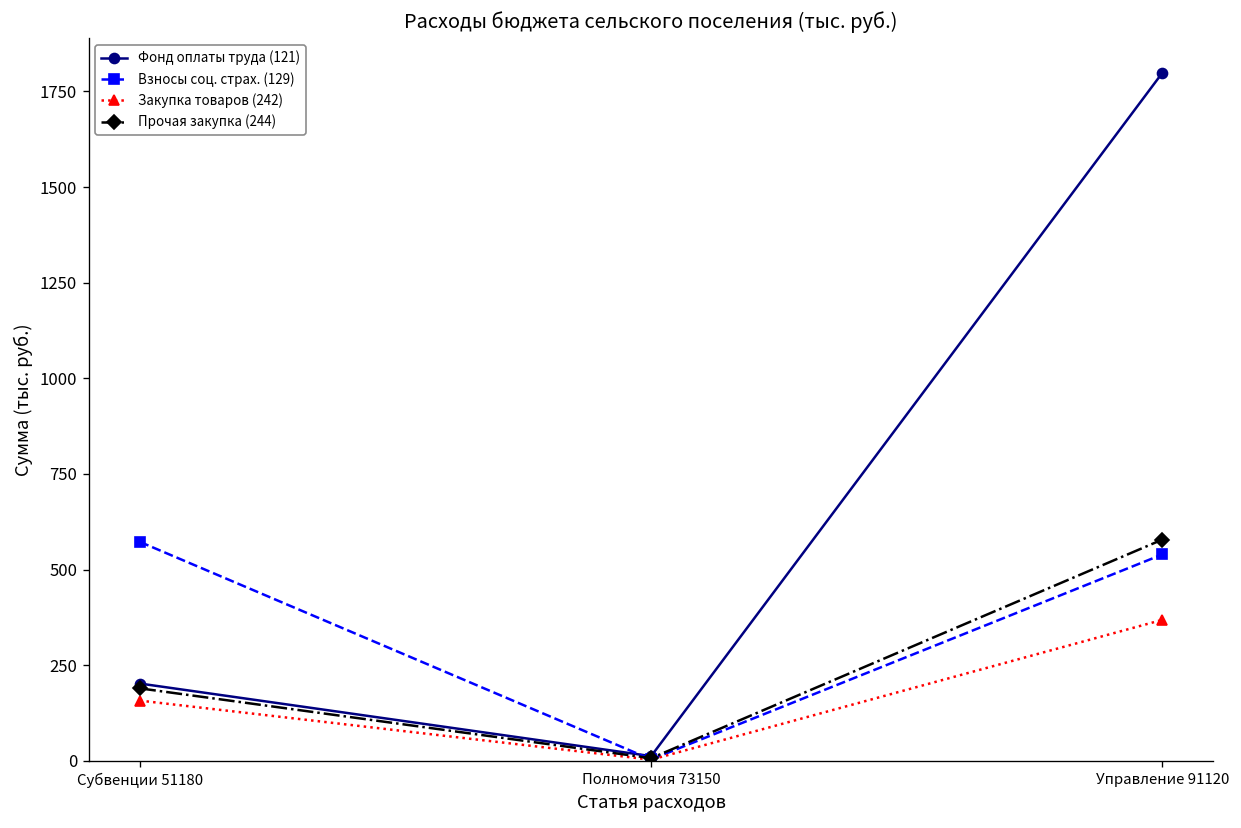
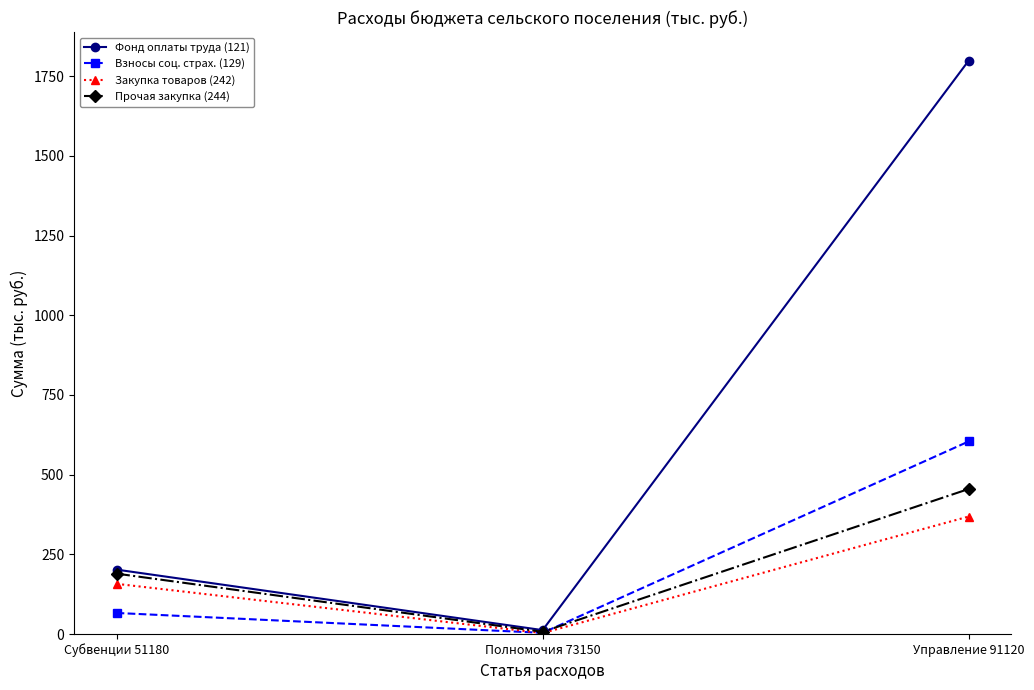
  {
    "Фонд оплаты труда (121)": {
      "Субвенции 51180": 200,
      "Управление 91120": 1800
    },
    "Взносы соц. страх. (129)": {
-     "Субвенции 51180": 570,
-     "Управление 91120": 540
+     "Субвенции 51180": 70,
+     "Управление 91120": 600
    },
    "Закупка товаров (242)": {
      "Субвенции 51180": 160,
      "Управление 91120": 370
    },
    "Прочая закупка (244)": {
      "Субвенции 51180": 190,
-     "Управление 91120": 580
+     "Управление 91120": 460
    }
  }
